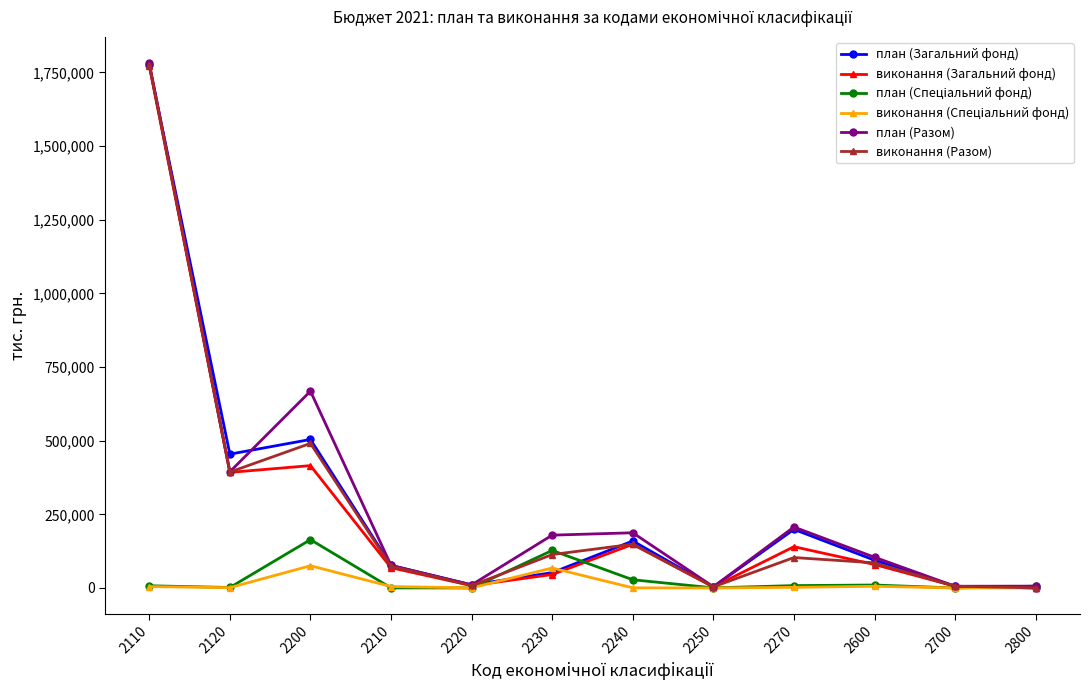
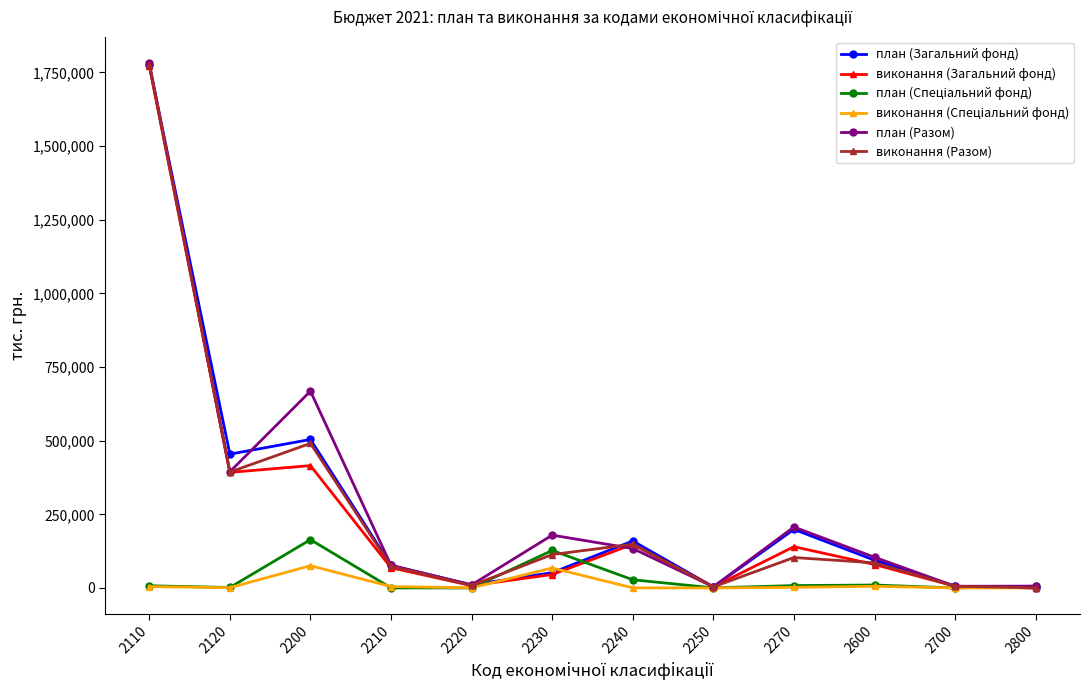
  {
    "план (Загальний фонд)": {
      "2120": "450,000",
      "2200": "500,000",
      "2240": "160,000",
      "2600": "90,000"
    },
    "виконання (Загальний фонд)": {
      "2200": "420,000",
      "2270": "140,000"
    },
    "план (Спеціальний фонд)": {
      "2200": "160,000",
      "2230": "130,000",
      "2240": "30,000"
    },
    "виконання (Спеціальний фонд)": {
      "2200": "80,000",
      "2230": "70,000",
      "2240": "0"
    },
    "план (Разом)": {
      "2200": "670,000",
      "2230": "180,000",
-     "2240": "190,000",
+     "2240": "130,000",
      "2600": "100,000"
    },
    "виконання (Разом)": {
      "2200": "490,000",
      "2230": "110,000",
      "2270": "100,000"
    }
  }
